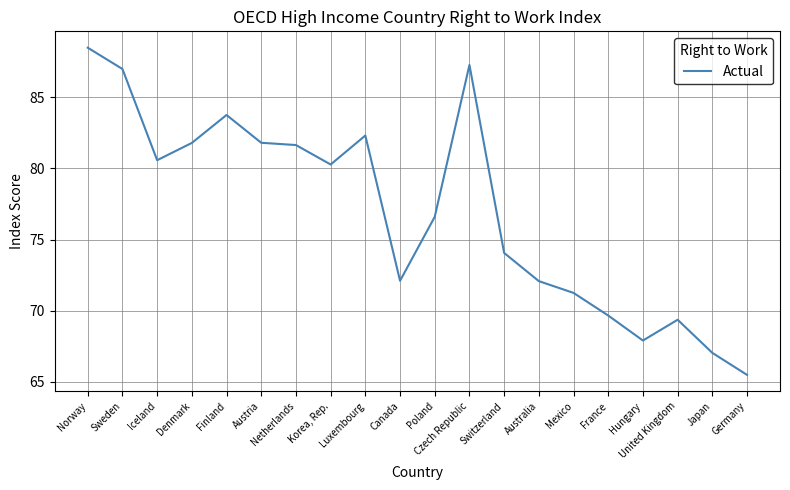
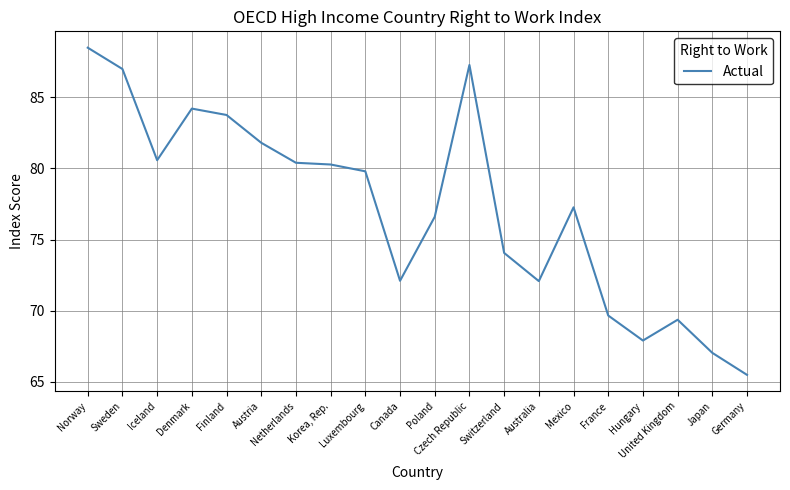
  {
    "Norway": 88.5,
    "Sweden": 87.0,
    "Iceland": 80.6,
-   "Denmark": 81.8,
+   "Denmark": 84.2,
    "Finland": 83.8,
    "Austria": 81.8,
-   "Netherlands": 81.6,
+   "Netherlands": 80.4,
    "Korea, Rep.": 80.3,
-   "Luxembourg": 82.3,
+   "Luxembourg": 79.8,
    "Canada": 72.1,
    "Poland": 76.6,
    "Czech Republic": 87.3,
    "Switzerland": 74.1,
    "Australia": 72.1,
-   "Mexico": 71.3,
+   "Mexico": 77.3,
    "France": 69.7,
    "Hungary": 67.9,
    "United Kingdom": 69.4,
    "Japan": 67.0,
    "Germany": 65.5
  }
